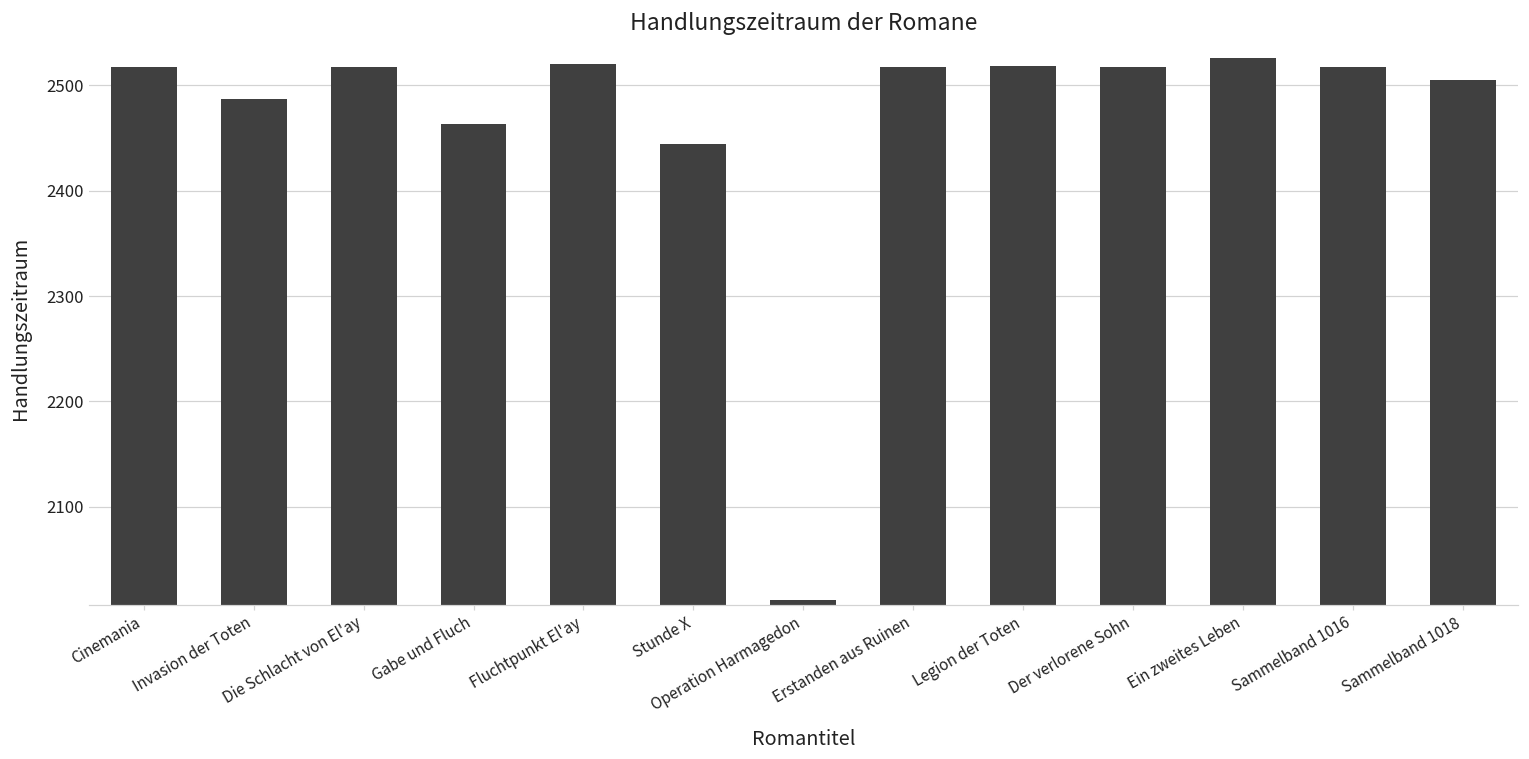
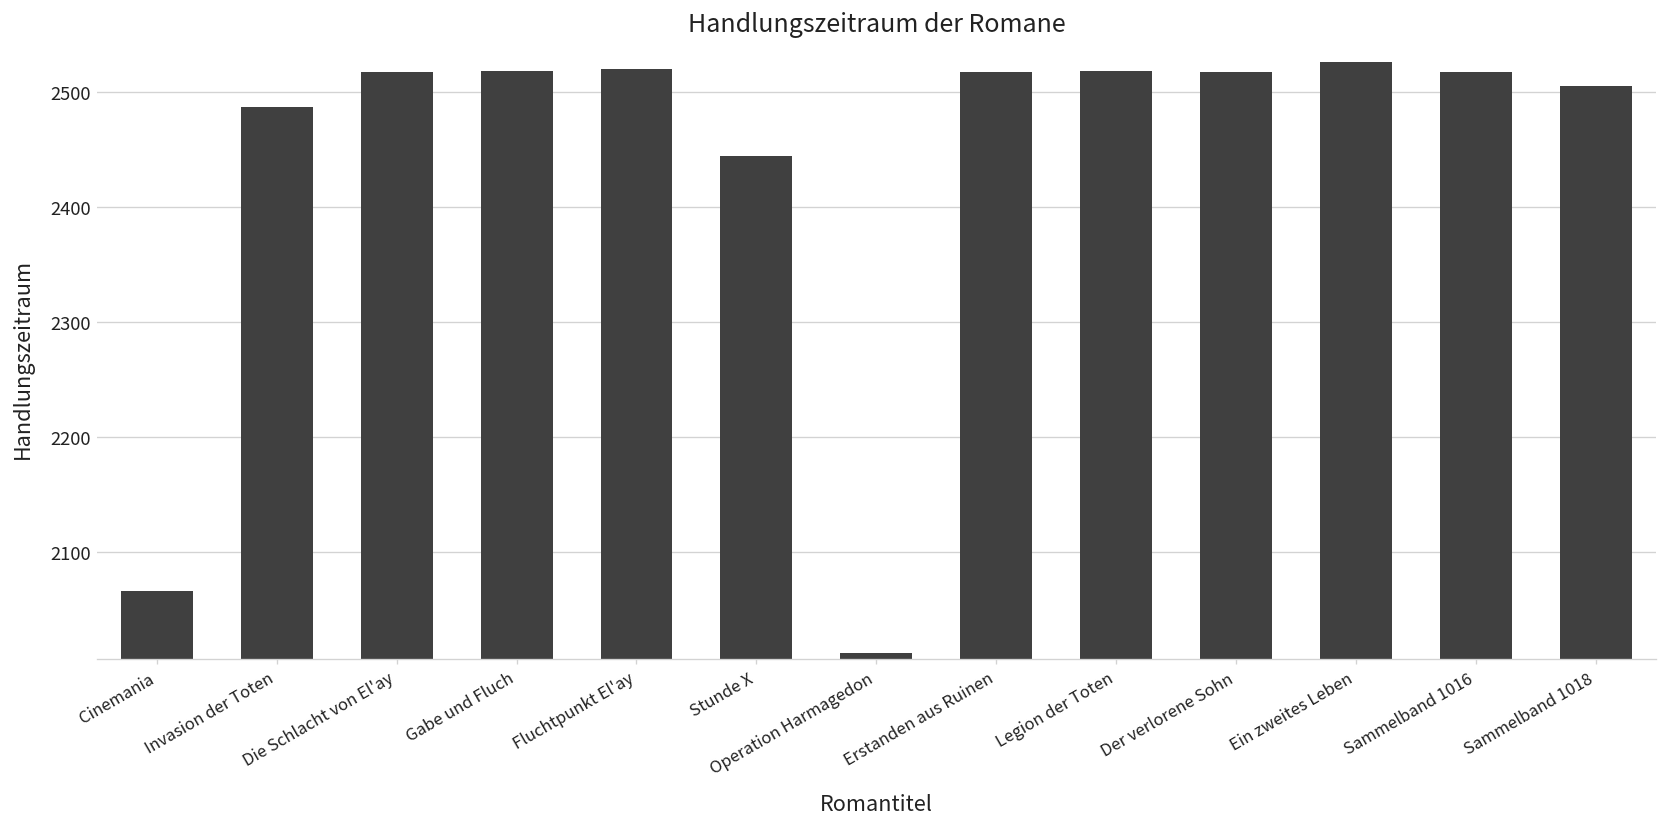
  {
-   "Cinemania": 2520,
+   "Cinemania": 2070,
    "Invasion der Toten": 2490,
    "Die Schlacht von El'ay": 2520,
-   "Gabe und Fluch": 2460,
+   "Gabe und Fluch": 2520,
    "Fluchtpunkt El'ay": 2520,
    "Stunde X": 2440,
    "Operation Harmagedon": 2010,
    "Erstanden aus Ruinen": 2520,
    "Legion der Toten": 2520,
    "Der verlorene Sohn": 2520,
    "Ein zweites Leben": 2530,
    "Sammelband 1016": 2520,
    "Sammelband 1018": 2510
  }
